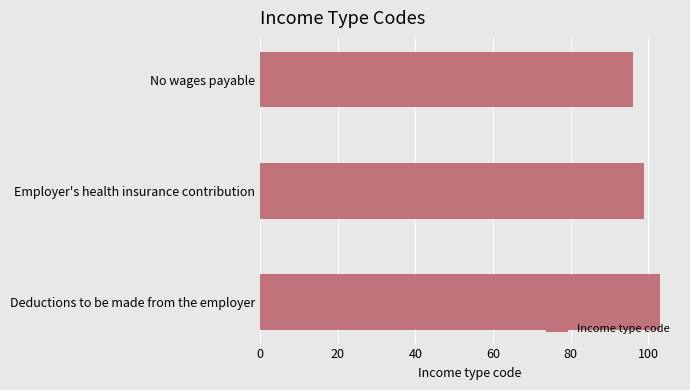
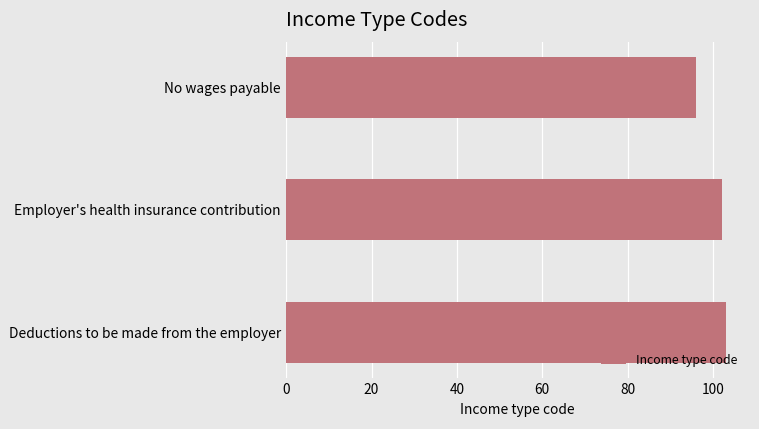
  {
    "No wages payable": 96,
-   "Employer's health insurance contribution": 99,
+   "Employer's health insurance contribution": 102,
    "Deductions to be made from the employer": 103
  }
